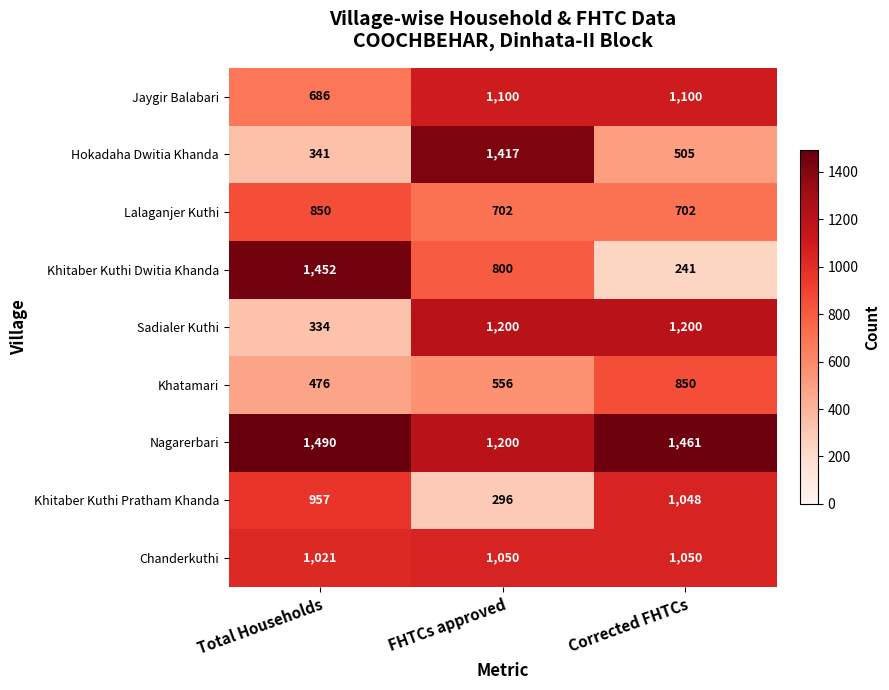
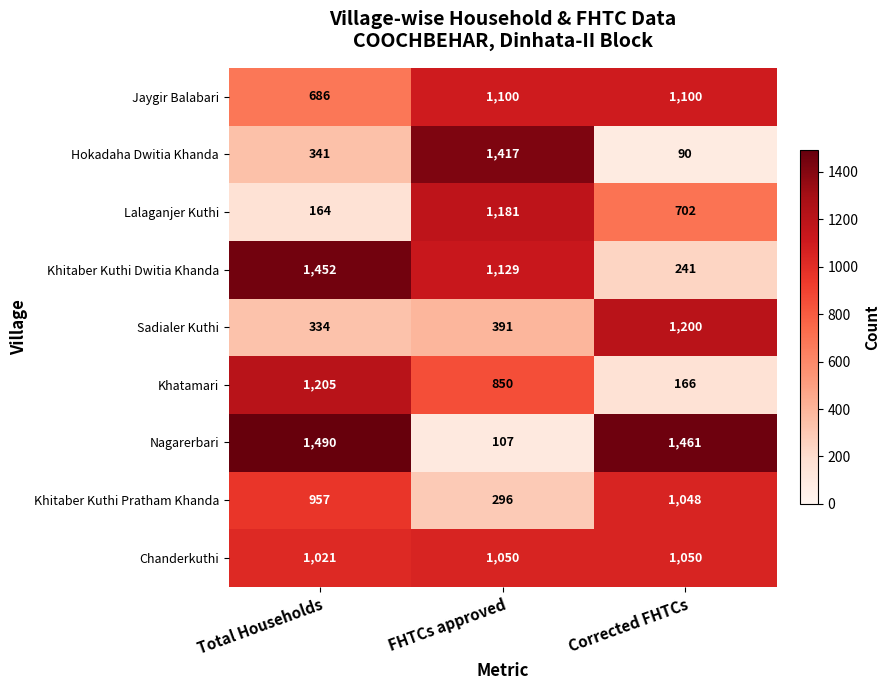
  {
    "Jaygir Balabari": {
      "Total Households": "686",
      "FHTCs approved": "1,100",
      "Corrected FHTCs": "1,100"
    },
    "Hokadaha Dwitia Khanda": {
      "Total Households": "341",
      "FHTCs approved": "1,417",
-     "Corrected FHTCs": "505"
+     "Corrected FHTCs": "90"
    },
    "Lalaganjer Kuthi": {
-     "Total Households": "850",
-     "FHTCs approved": "702",
+     "Total Households": "164",
+     "FHTCs approved": "1,181",
      "Corrected FHTCs": "702"
    },
    "Khitaber Kuthi Dwitia Khanda": {
      "Total Households": "1,452",
-     "FHTCs approved": "800",
+     "FHTCs approved": "1,129",
      "Corrected FHTCs": "241"
    },
    "Sadialer Kuthi": {
      "Total Households": "334",
-     "FHTCs approved": "1,200",
+     "FHTCs approved": "391",
      "Corrected FHTCs": "1,200"
    },
    "Khatamari": {
-     "Total Households": "476",
-     "FHTCs approved": "556",
-     "Corrected FHTCs": "850"
+     "Total Households": "1,205",
+     "FHTCs approved": "850",
+     "Corrected FHTCs": "166"
    },
    "Nagarerbari": {
      "Total Households": "1,490",
-     "FHTCs approved": "1,200",
+     "FHTCs approved": "107",
      "Corrected FHTCs": "1,461"
    },
    "Khitaber Kuthi Pratham Khanda": {
      "Total Households": "957",
      "FHTCs approved": "296",
      "Corrected FHTCs": "1,048"
    },
    "Chanderkuthi": {
      "Total Households": "1,021",
      "FHTCs approved": "1,050",
      "Corrected FHTCs": "1,050"
    }
  }
